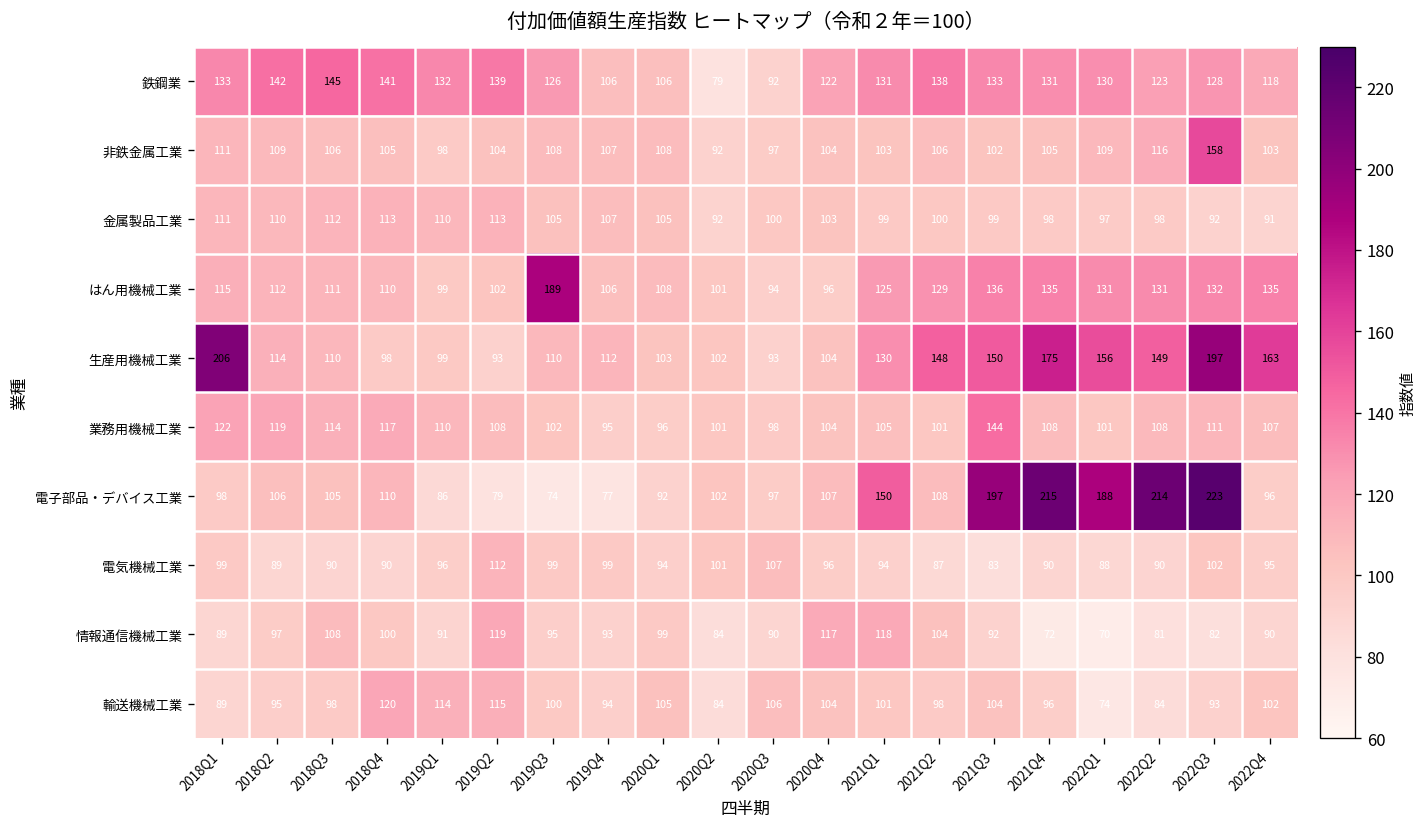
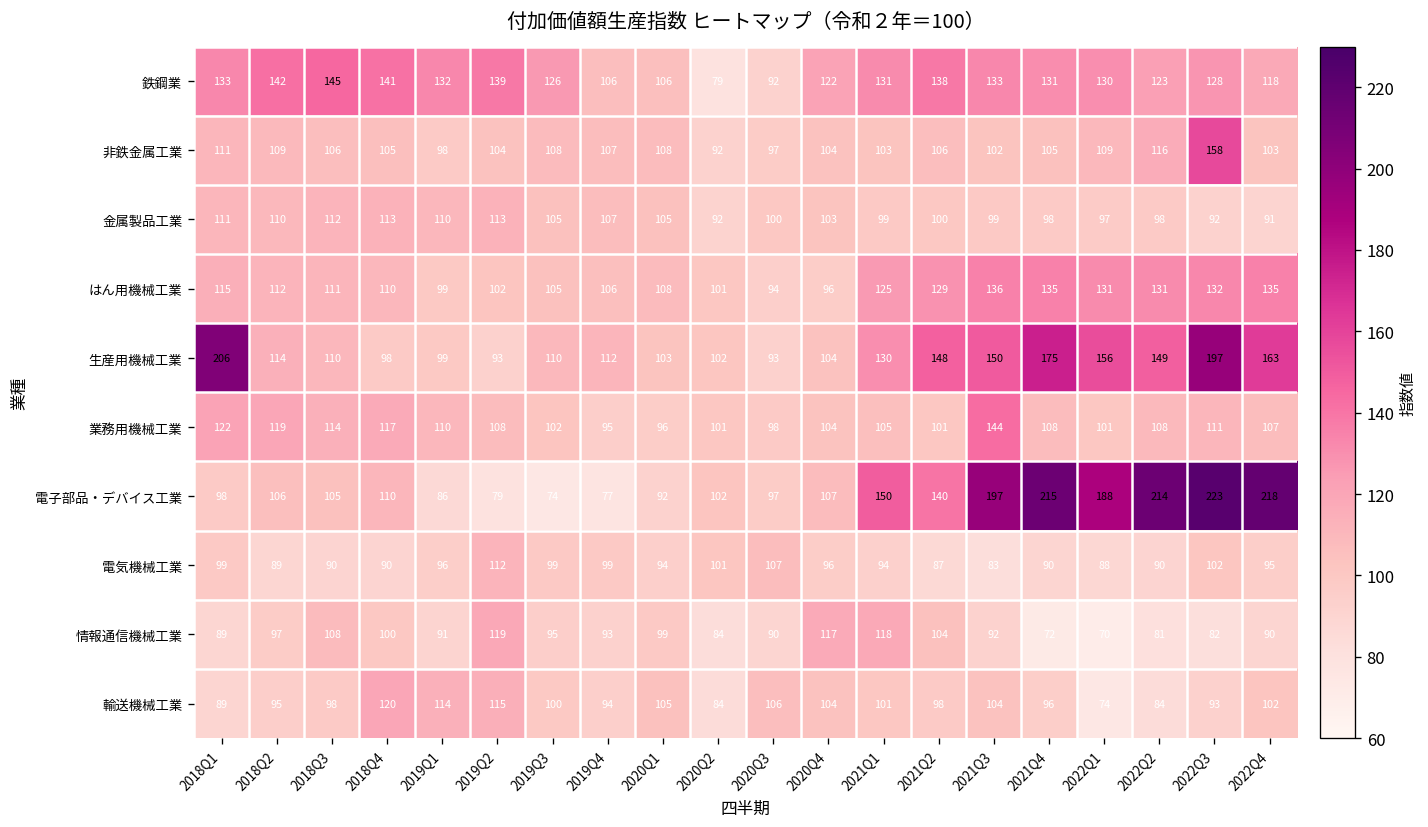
  {
    "鉄鋼業": {
      "2018Q1": 133,
      "2018Q2": 142,
      "2018Q3": 145,
      "2018Q4": 141,
      "2019Q1": 132,
      "2019Q2": 139,
      "2019Q3": 126,
      "2019Q4": 106,
      "2020Q1": 106,
      "2020Q3": 92,
      "2020Q4": 122,
      "2021Q1": 131,
      "2021Q2": 138,
      "2021Q3": 133,
      "2021Q4": 131,
      "2022Q1": 130,
      "2022Q2": 123,
      "2022Q3": 128,
      "2022Q4": 118
    },
    "非鉄金属工業": {
      "2018Q1": 111,
      "2018Q2": 109,
      "2018Q3": 106,
      "2018Q4": 105,
      "2019Q1": 98,
      "2019Q2": 104,
      "2019Q3": 108,
      "2019Q4": 107,
      "2020Q1": 108,
      "2020Q2": 92,
      "2020Q3": 97,
      "2020Q4": 104,
      "2021Q1": 103,
      "2021Q2": 106,
      "2021Q3": 102,
      "2021Q4": 105,
      "2022Q1": 109,
      "2022Q2": 116,
      "2022Q3": 158,
      "2022Q4": 103
    },
    "金属製品工業": {
      "2018Q1": 111,
      "2018Q2": 110,
      "2018Q3": 112,
      "2018Q4": 113,
      "2019Q1": 110,
      "2019Q2": 113,
      "2019Q3": 105,
      "2019Q4": 107,
      "2020Q1": 105,
      "2020Q2": 92,
      "2020Q3": 100,
      "2020Q4": 103,
      "2021Q1": 99,
      "2021Q2": 100,
      "2021Q3": 99,
      "2021Q4": 98,
      "2022Q1": 97,
      "2022Q2": 98,
      "2022Q3": 92
    },
    "はん用機械工業": {
      "2018Q1": 115,
      "2018Q2": 112,
      "2018Q3": 111,
      "2018Q4": 110,
      "2019Q1": 99,
      "2019Q2": 102,
-     "2019Q3": 189,
+     "2019Q3": 105,
      "2019Q4": 106,
      "2020Q1": 108,
      "2020Q2": 101,
      "2020Q3": 94,
      "2020Q4": 96,
      "2021Q1": 125,
      "2021Q2": 129,
      "2021Q3": 136,
      "2021Q4": 135,
      "2022Q1": 131,
      "2022Q2": 131,
      "2022Q3": 132,
      "2022Q4": 135
    },
    "生産用機械工業": {
      "2018Q1": 206,
      "2018Q2": 114,
      "2018Q3": 110,
      "2018Q4": 98,
      "2019Q1": 99,
      "2019Q2": 93,
      "2019Q3": 110,
      "2019Q4": 112,
      "2020Q1": 103,
      "2020Q2": 102,
      "2020Q3": 93,
      "2020Q4": 104,
      "2021Q1": 130,
      "2021Q2": 148,
      "2021Q3": 150,
      "2021Q4": 175,
      "2022Q1": 156,
      "2022Q2": 149,
      "2022Q3": 197,
      "2022Q4": 163
    },
    "業務用機械工業": {
      "2018Q1": 122,
      "2018Q2": 119,
      "2018Q3": 114,
      "2018Q4": 117,
      "2019Q1": 110,
      "2019Q2": 108,
      "2019Q3": 102,
      "2019Q4": 95,
      "2020Q1": 96,
      "2020Q2": 101,
      "2020Q3": 98,
      "2020Q4": 104,
      "2021Q1": 105,
      "2021Q2": 101,
      "2021Q3": 144,
      "2021Q4": 108,
      "2022Q1": 101,
      "2022Q2": 108,
      "2022Q3": 111,
      "2022Q4": 107
    },
    "電子部品・デバイス工業": {
      "2018Q1": 98,
      "2018Q2": 106,
      "2018Q3": 105,
      "2018Q4": 110,
      "2020Q1": 92,
      "2020Q2": 102,
      "2020Q3": 97,
      "2020Q4": 107,
      "2021Q1": 150,
-     "2021Q2": 108,
+     "2021Q2": 140,
      "2021Q3": 197,
      "2021Q4": 215,
      "2022Q1": 188,
      "2022Q2": 214,
      "2022Q3": 223,
-     "2022Q4": 96
+     "2022Q4": 218
    },
    "電気機械工業": {
      "2018Q1": 99,
      "2019Q1": 96,
      "2019Q2": 112,
      "2019Q3": 99,
      "2019Q4": 99,
      "2020Q1": 94,
      "2020Q2": 101,
      "2020Q3": 107,
      "2020Q4": 96,
      "2021Q1": 94,
      "2022Q3": 102,
      "2022Q4": 95
    },
    "情報通信機械工業": {
      "2018Q2": 97,
      "2018Q3": 108,
      "2018Q4": 100,
      "2019Q2": 119,
      "2019Q3": 95,
      "2019Q4": 93,
      "2020Q1": 99,
      "2020Q4": 117,
      "2021Q1": 118,
      "2021Q2": 104,
      "2021Q3": 92
    },
    "輸送機械工業": {
      "2018Q2": 95,
      "2018Q3": 98,
      "2018Q4": 120,
      "2019Q1": 114,
      "2019Q2": 115,
      "2019Q3": 100,
      "2019Q4": 94,
      "2020Q1": 105,
      "2020Q3": 106,
      "2020Q4": 104,
      "2021Q1": 101,
      "2021Q2": 98,
      "2021Q3": 104,
      "2021Q4": 96,
      "2022Q3": 93,
      "2022Q4": 102
    }
  }
